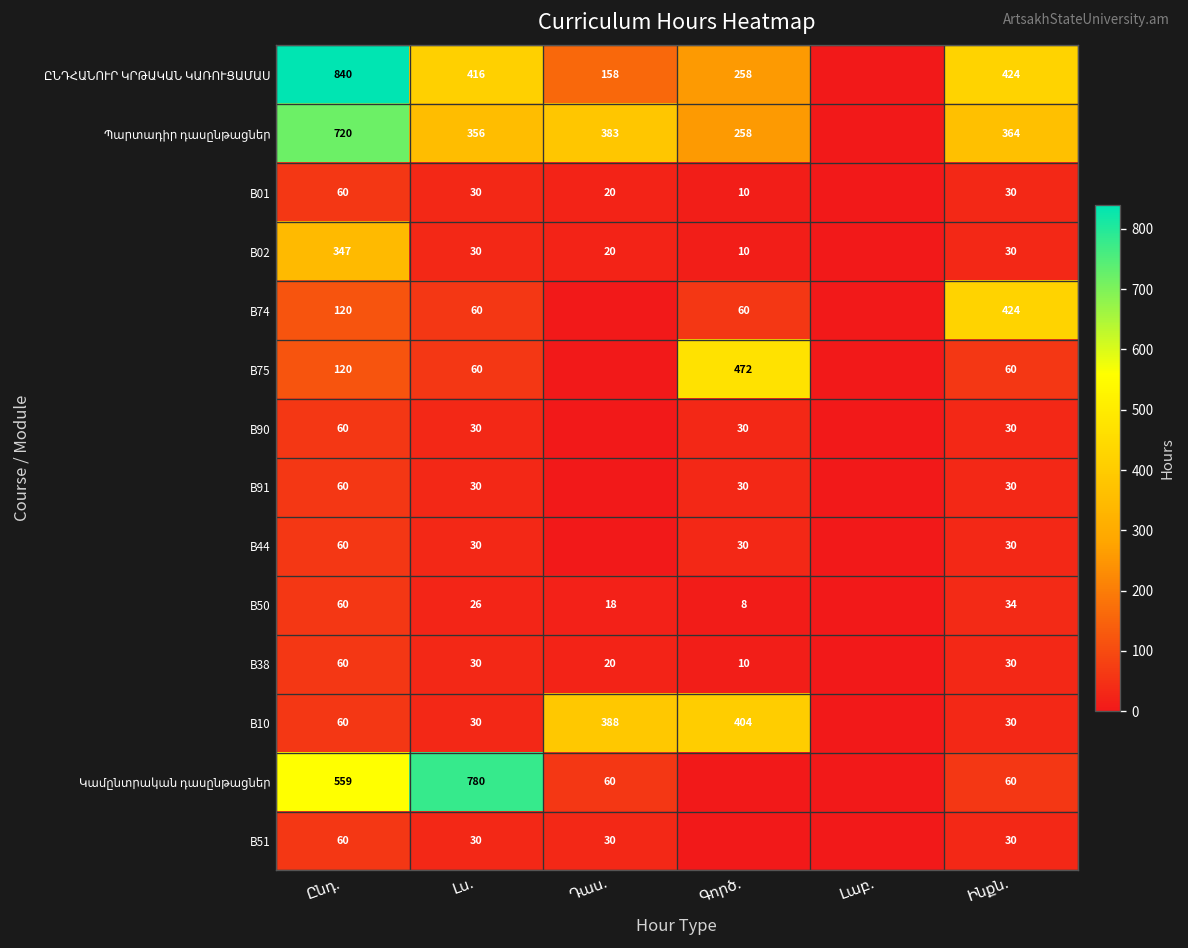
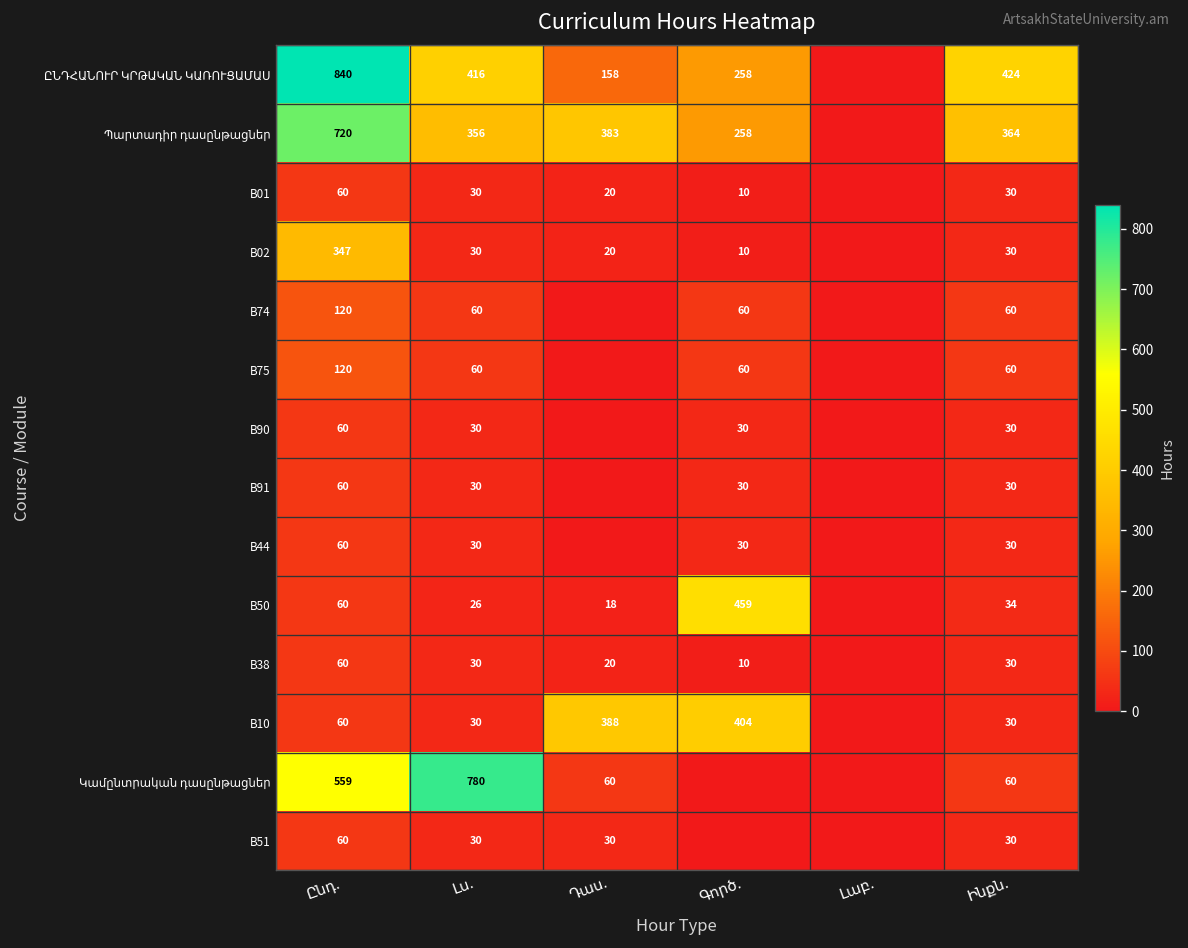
  {
    "ԸՆԴՀԱՆՈՒՐ ԿՐԹԱԿԱՆ ԿԱՌՈՒՑԱՄԱՍ": {
      "Ընդ.": 840,
      "Լս.": 416,
      "Դաս.": 158,
      "Գործ.": 258,
      "Ինքն.": 424
    },
    "Պարտադիր դասընթացներ": {
      "Ընդ.": 720,
      "Լս.": 356,
      "Դաս.": 383,
      "Գործ.": 258,
      "Ինքն.": 364
    },
    "B01": {
      "Ընդ.": 60,
      "Լս.": 30,
      "Դաս.": 20,
      "Գործ.": 10,
      "Ինքն.": 30
    },
    "B02": {
      "Ընդ.": 347,
      "Լս.": 30,
      "Դաս.": 20,
      "Գործ.": 10,
      "Ինքն.": 30
    },
    "B74": {
      "Ընդ.": 120,
      "Լս.": 60,
      "Գործ.": 60,
-     "Ինքն.": 424
+     "Ինքն.": 60
    },
    "B75": {
      "Ընդ.": 120,
      "Լս.": 60,
-     "Գործ.": 472,
+     "Գործ.": 60,
      "Ինքն.": 60
    },
    "B90": {
      "Ընդ.": 60,
      "Լս.": 30,
      "Գործ.": 30,
      "Ինքն.": 30
    },
    "B91": {
      "Ընդ.": 60,
      "Լս.": 30,
      "Գործ.": 30,
      "Ինքն.": 30
    },
    "B44": {
      "Ընդ.": 60,
      "Լս.": 30,
      "Գործ.": 30,
      "Ինքն.": 30
    },
    "B50": {
      "Ընդ.": 60,
      "Լս.": 26,
      "Դաս.": 18,
-     "Գործ.": 8,
+     "Գործ.": 459,
      "Ինքն.": 34
    },
    "B38": {
      "Ընդ.": 60,
      "Լս.": 30,
      "Դաս.": 20,
      "Գործ.": 10,
      "Ինքն.": 30
    },
    "B10": {
      "Ընդ.": 60,
      "Լս.": 30,
      "Դաս.": 388,
      "Գործ.": 404,
      "Ինքն.": 30
    },
    "Կամընտրական դասընթացներ": {
      "Ընդ.": 559,
      "Լս.": 780,
      "Դաս.": 60,
      "Ինքն.": 60
    },
    "B51": {
      "Ընդ.": 60,
      "Լս.": 30,
      "Դաս.": 30,
      "Ինքն.": 30
    }
  }
